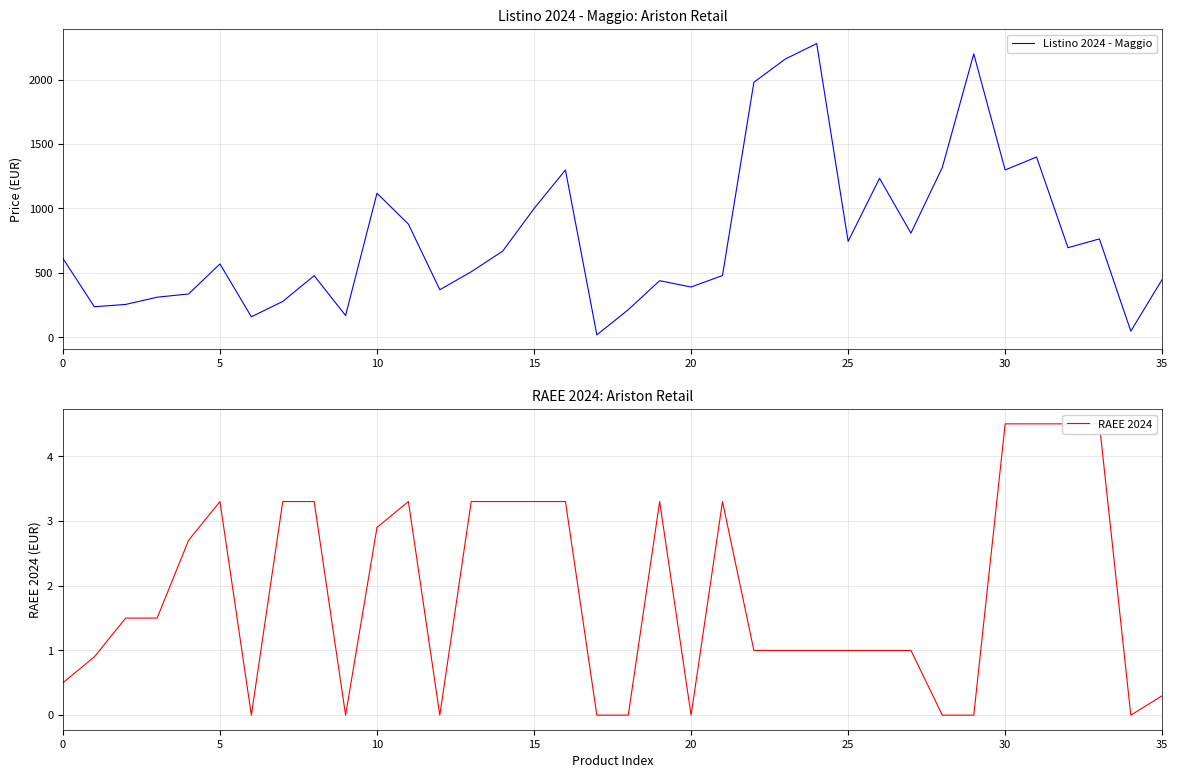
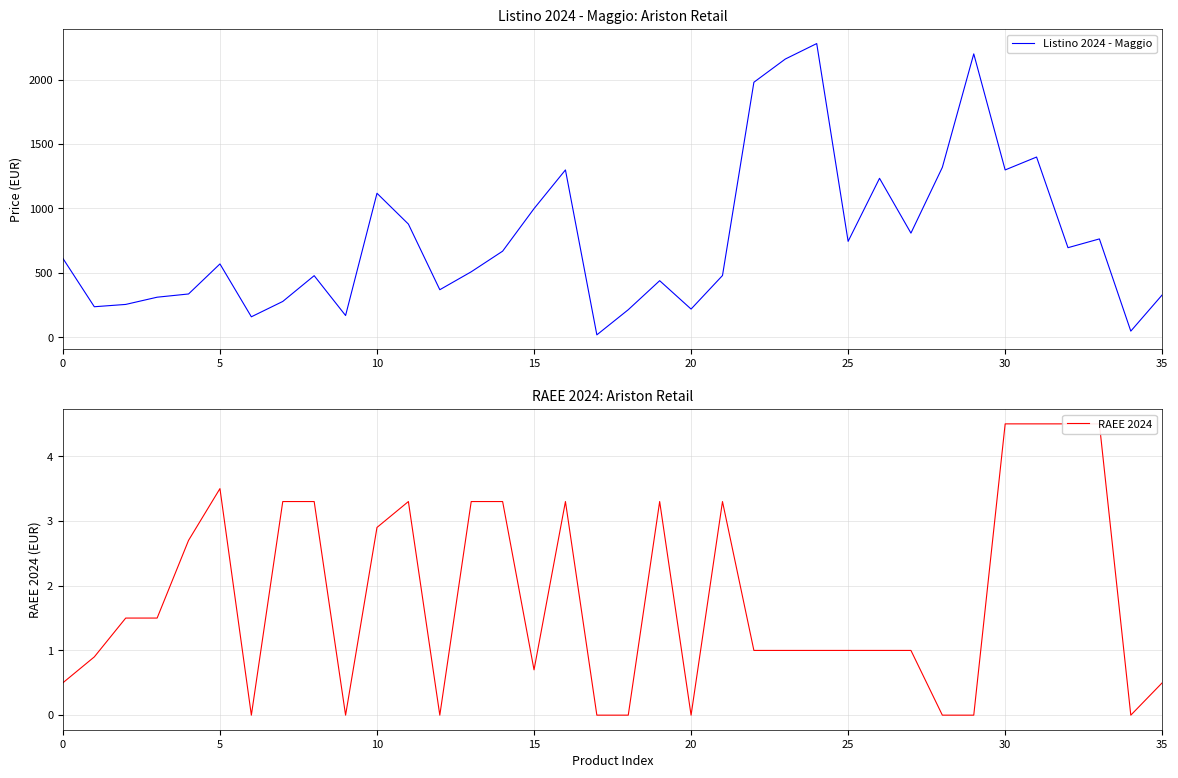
  {
    "Listino 2024 - Maggio: Ariston Retail": {
      "0": 610,
      "5": 570,
      "10": 1120,
      "15": 1000,
-     "20": 390,
+     "20": 220,
      "25": 750,
      "30": 1300,
-     "35": 450
+     "35": 330
    },
    "RAEE 2024: Ariston Retail": {
      "0": 0.5,
-     "5": 3.3,
+     "5": 3.5,
      "10": 2.9,
-     "15": 3.3,
+     "15": 0.7,
      "20": 0.0,
      "25": 1.0,
      "30": 4.5,
-     "35": 0.3
+     "35": 0.5
    }
  }
